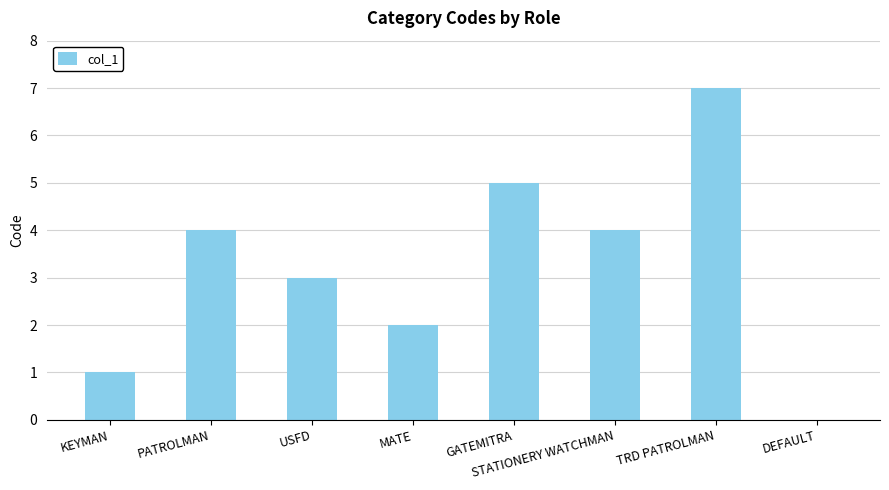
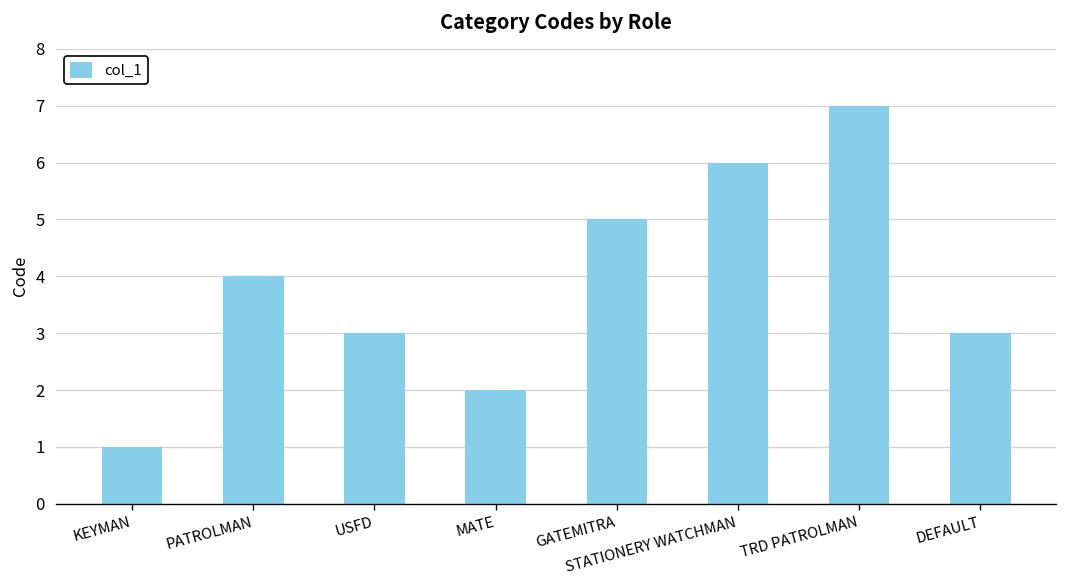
  {
    "KEYMAN": 1,
    "PATROLMAN": 4,
    "USFD": 3,
    "MATE": 2,
    "GATEMITRA": 5,
-   "STATIONERY WATCHMAN": 4,
+   "STATIONERY WATCHMAN": 6,
    "TRD PATROLMAN": 7,
-   "DEFAULT": 0
+   "DEFAULT": 3
  }
